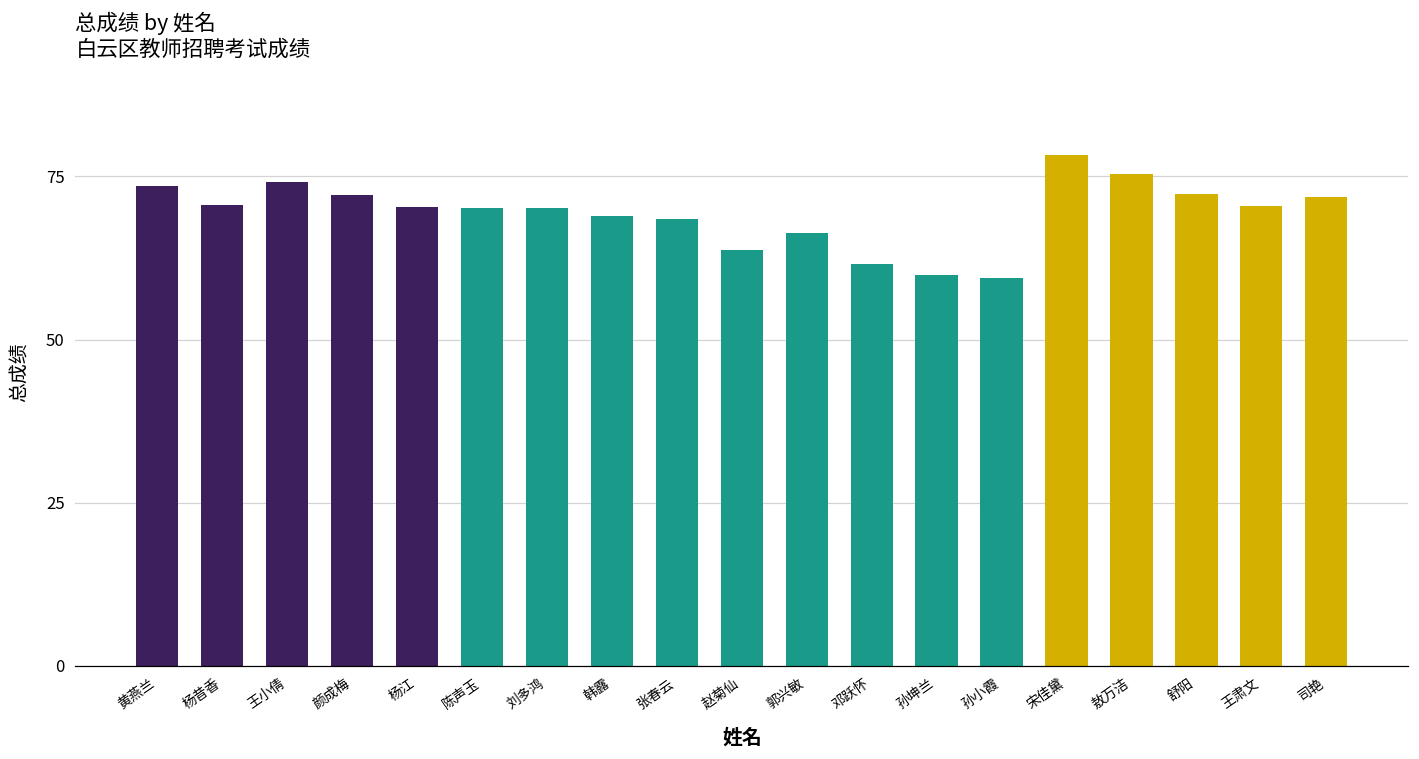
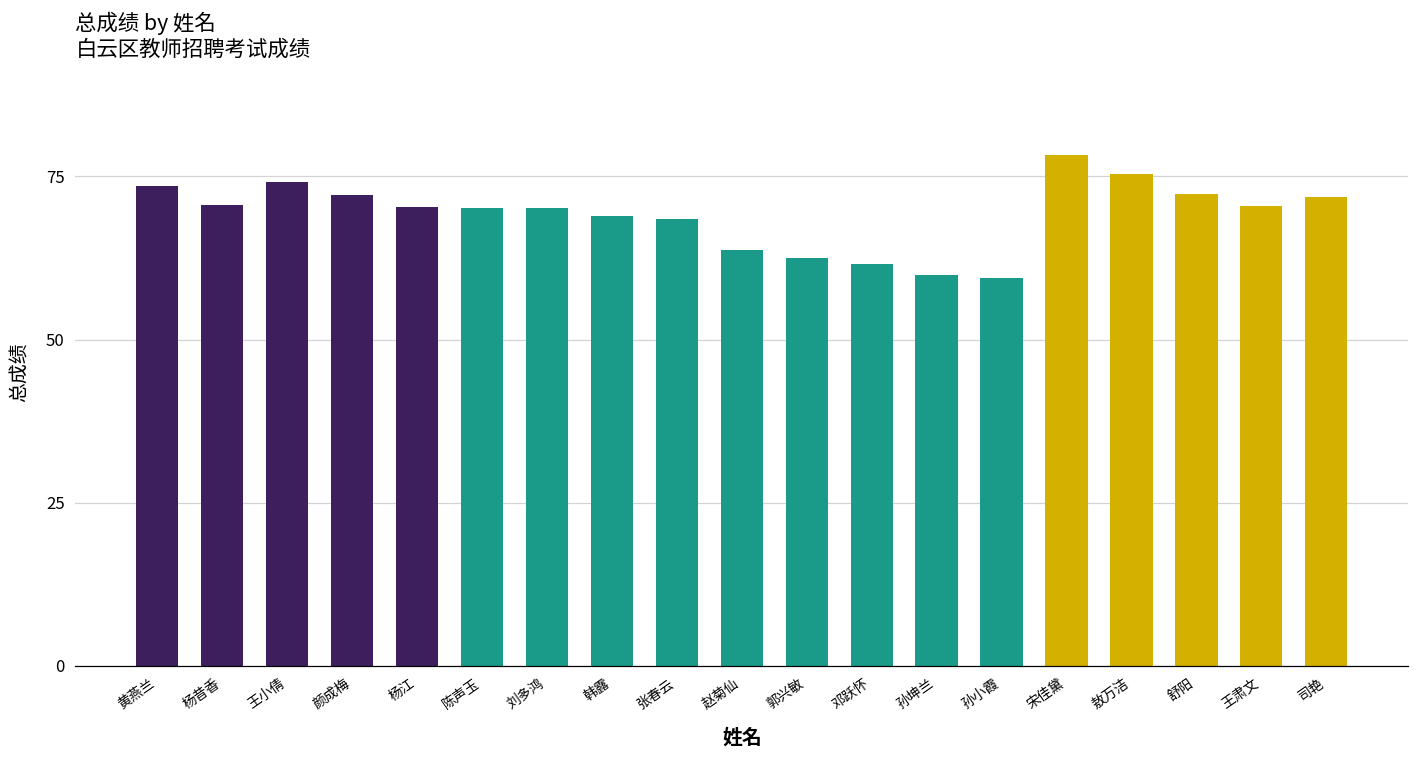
  {
    "黄燕兰": 74,
    "杨昔香": 71,
    "王小倩": 74,
    "颜成梅": 72,
    "杨江": 70,
    "陈声玉": 70,
    "刘多鸿": 70,
    "韩露": 69,
    "张春云": 68,
    "赵菊仙": 64,
-   "郭兴敏": 66,
+   "郭兴敏": 62,
    "邓跃怀": 62,
    "孙坤兰": 60,
    "孙小霞": 59,
    "宋佳黛": 78,
    "敖万洁": 75,
    "舒阳": 72,
    "王肃文": 70,
    "司艳": 72
  }
